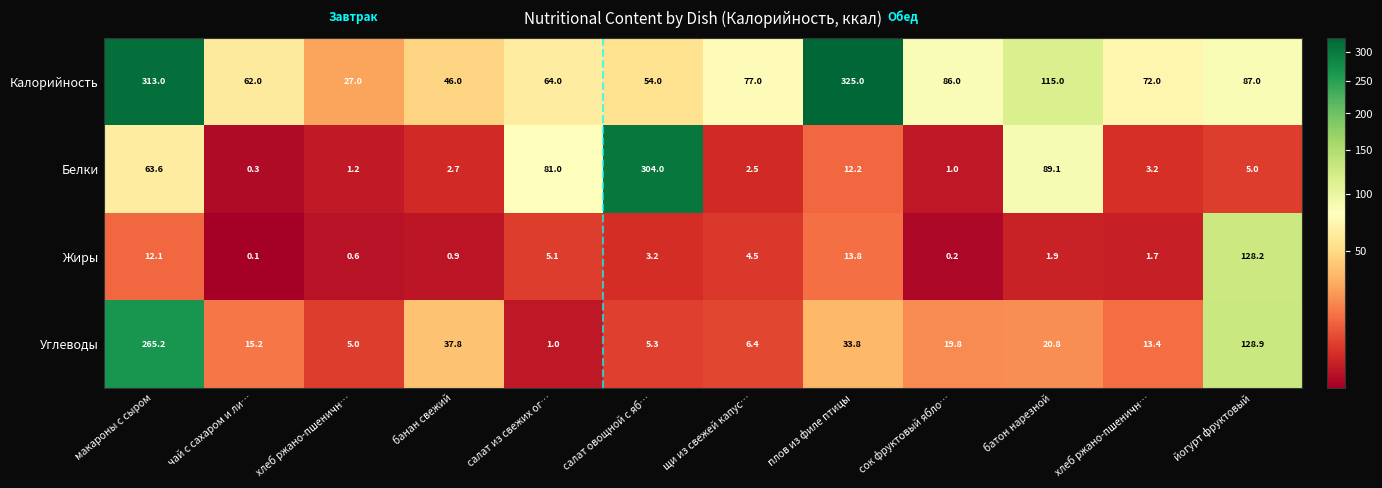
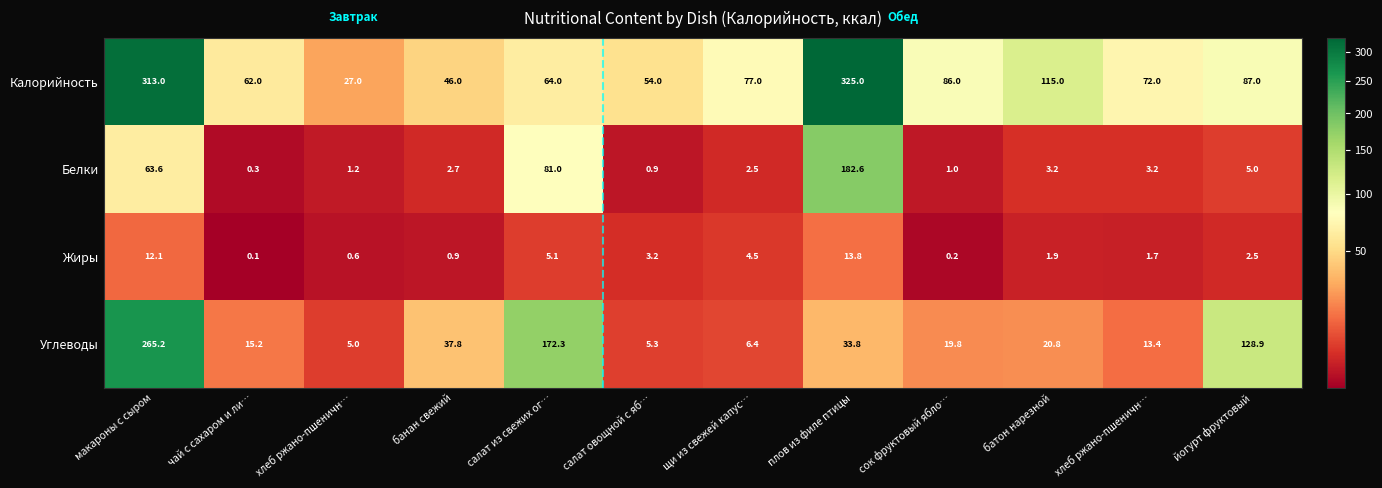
  {
    "Калорийность": {
      "макароны с сыром": 313.0,
      "чай с сахаром и ли…": 62.0,
      "банан свежий": 46.0,
      "салат из свежих ог…": 64.0,
      "салат овощной с яб…": 54.0,
      "щи из свежей капус…": 77.0,
      "плов из филе птицы": 325.0,
      "сок фруктовый ябло…": 86.0,
      "батон нарезной": 115.0,
      "йогурт фруктовый": 87.0
    },
    "Белки": {
      "макароны с сыром": 63.6,
      "чай с сахаром и ли…": 0.3,
      "банан свежий": 2.7,
      "салат из свежих ог…": 81.0,
-     "салат овощной с яб…": 304.0,
+     "салат овощной с яб…": 0.9,
      "щи из свежей капус…": 2.5,
-     "плов из филе птицы": 12.2,
+     "плов из филе птицы": 182.6,
      "сок фруктовый ябло…": 1.0,
-     "батон нарезной": 89.1,
+     "батон нарезной": 3.2,
      "йогурт фруктовый": 5.0
    },
    "Жиры": {
      "макароны с сыром": 12.1,
      "чай с сахаром и ли…": 0.1,
      "банан свежий": 0.9,
      "салат из свежих ог…": 5.1,
      "салат овощной с яб…": 3.2,
      "щи из свежей капус…": 4.5,
      "плов из филе птицы": 13.8,
      "сок фруктовый ябло…": 0.2,
      "батон нарезной": 1.9,
-     "йогурт фруктовый": 128.2
+     "йогурт фруктовый": 2.5
    },
    "Углеводы": {
      "макароны с сыром": 265.2,
      "чай с сахаром и ли…": 15.2,
      "банан свежий": 37.8,
-     "салат из свежих ог…": 1.0,
+     "салат из свежих ог…": 172.3,
      "салат овощной с яб…": 5.3,
      "щи из свежей капус…": 6.4,
      "плов из филе птицы": 33.8,
      "сок фруктовый ябло…": 19.8,
      "батон нарезной": 20.8,
      "йогурт фруктовый": 128.9
    }
  }
